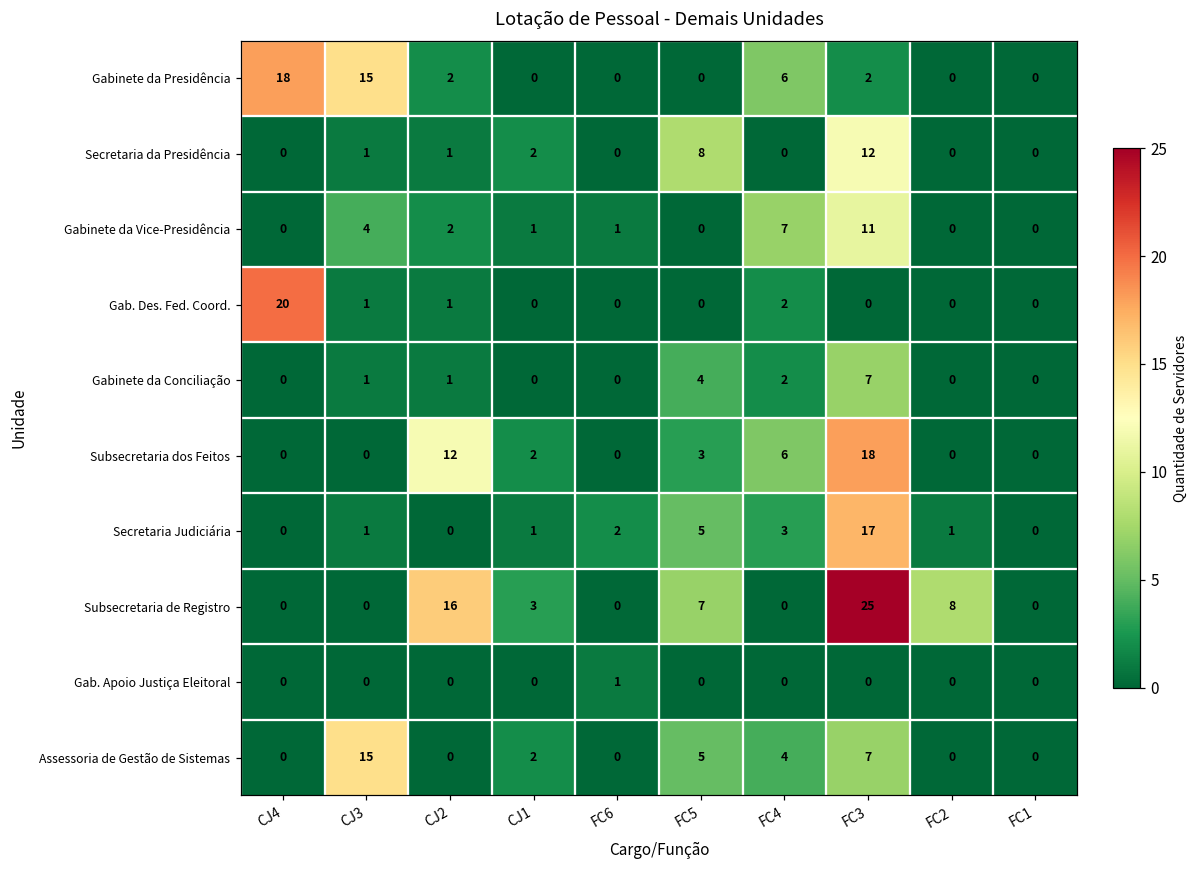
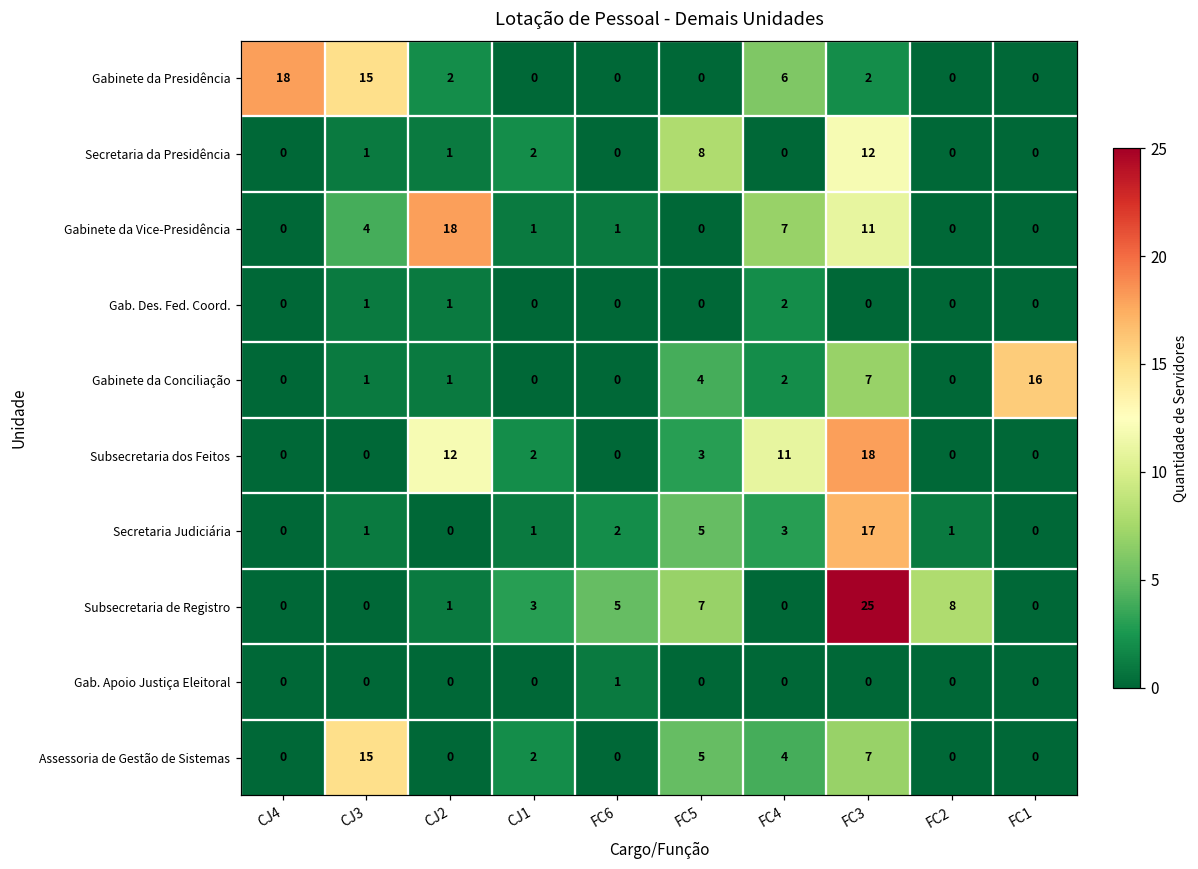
  {
    "Gabinete da Presidência": {
      "CJ4": 18,
      "CJ3": 15,
      "CJ2": 2,
      "CJ1": 0,
      "FC6": 0,
      "FC5": 0,
      "FC4": 6,
      "FC3": 2,
      "FC2": 0,
      "FC1": 0
    },
    "Secretaria da Presidência": {
      "CJ4": 0,
      "CJ3": 1,
      "CJ2": 1,
      "CJ1": 2,
      "FC6": 0,
      "FC5": 8,
      "FC4": 0,
      "FC3": 12,
      "FC2": 0,
      "FC1": 0
    },
    "Gabinete da Vice-Presidência": {
      "CJ4": 0,
      "CJ3": 4,
-     "CJ2": 2,
+     "CJ2": 18,
      "CJ1": 1,
      "FC6": 1,
      "FC5": 0,
      "FC4": 7,
      "FC3": 11,
      "FC2": 0,
      "FC1": 0
    },
    "Gab. Des. Fed. Coord.": {
-     "CJ4": 20,
+     "CJ4": 0,
      "CJ3": 1,
      "CJ2": 1,
      "CJ1": 0,
      "FC6": 0,
      "FC5": 0,
      "FC4": 2,
      "FC3": 0,
      "FC2": 0,
      "FC1": 0
    },
    "Gabinete da Conciliação": {
      "CJ4": 0,
      "CJ3": 1,
      "CJ2": 1,
      "CJ1": 0,
      "FC6": 0,
      "FC5": 4,
      "FC4": 2,
      "FC3": 7,
      "FC2": 0,
-     "FC1": 0
+     "FC1": 16
    },
    "Subsecretaria dos Feitos": {
      "CJ4": 0,
      "CJ3": 0,
      "CJ2": 12,
      "CJ1": 2,
      "FC6": 0,
      "FC5": 3,
-     "FC4": 6,
+     "FC4": 11,
      "FC3": 18,
      "FC2": 0,
      "FC1": 0
    },
    "Secretaria Judiciária": {
      "CJ4": 0,
      "CJ3": 1,
      "CJ2": 0,
      "CJ1": 1,
      "FC6": 2,
      "FC5": 5,
      "FC4": 3,
      "FC3": 17,
      "FC2": 1,
      "FC1": 0
    },
    "Subsecretaria de Registro": {
      "CJ4": 0,
      "CJ3": 0,
-     "CJ2": 16,
+     "CJ2": 1,
      "CJ1": 3,
-     "FC6": 0,
+     "FC6": 5,
      "FC5": 7,
      "FC4": 0,
      "FC3": 25,
      "FC2": 8,
      "FC1": 0
    },
    "Gab. Apoio Justiça Eleitoral": {
      "CJ4": 0,
      "CJ3": 0,
      "CJ2": 0,
      "CJ1": 0,
      "FC6": 1,
      "FC5": 0,
      "FC4": 0,
      "FC3": 0,
      "FC2": 0,
      "FC1": 0
    },
    "Assessoria de Gestão de Sistemas": {
      "CJ4": 0,
      "CJ3": 15,
      "CJ2": 0,
      "CJ1": 2,
      "FC6": 0,
      "FC5": 5,
      "FC4": 4,
      "FC3": 7,
      "FC2": 0,
      "FC1": 0
    }
  }
